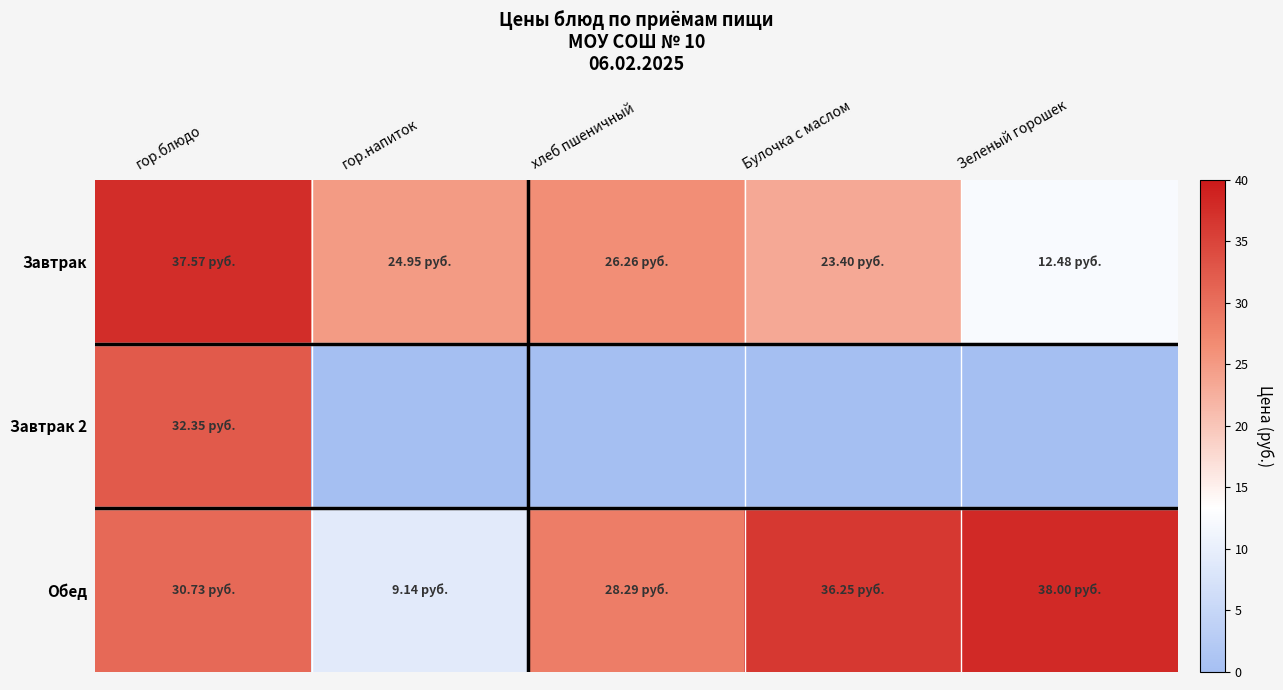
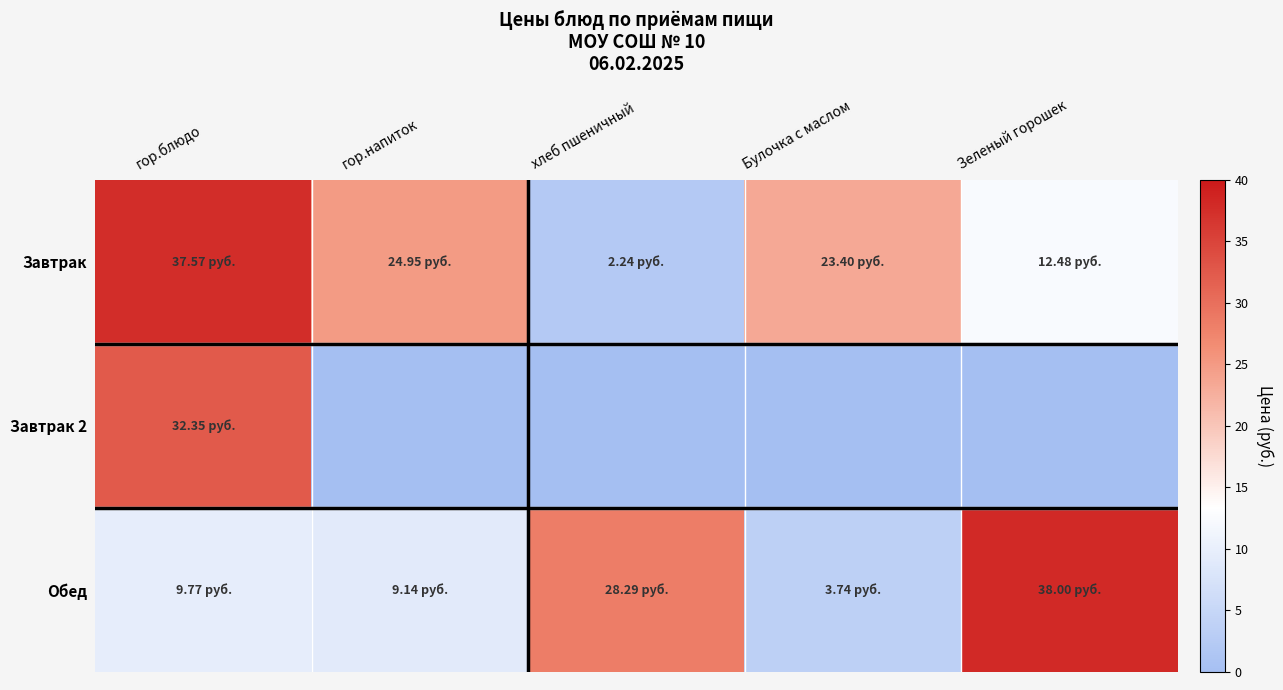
  {
    "Завтрак": {
      "гор.блюдо": 37.57,
      "гор.напиток": 24.95,
-     "хлеб пшеничный": 26.26,
+     "хлеб пшеничный": 2.24,
      "Булочка с маслом": 23.40,
      "Зеленый горошек": 12.48
    },
    "Завтрак 2": {
      "гор.блюдо": 32.35
    },
    "Обед": {
-     "гор.блюдо": 30.73,
+     "гор.блюдо": 9.77,
      "гор.напиток": 9.14,
      "хлеб пшеничный": 28.29,
-     "Булочка с маслом": 36.25,
+     "Булочка с маслом": 3.74,
      "Зеленый горошек": 38.00
    }
  }
